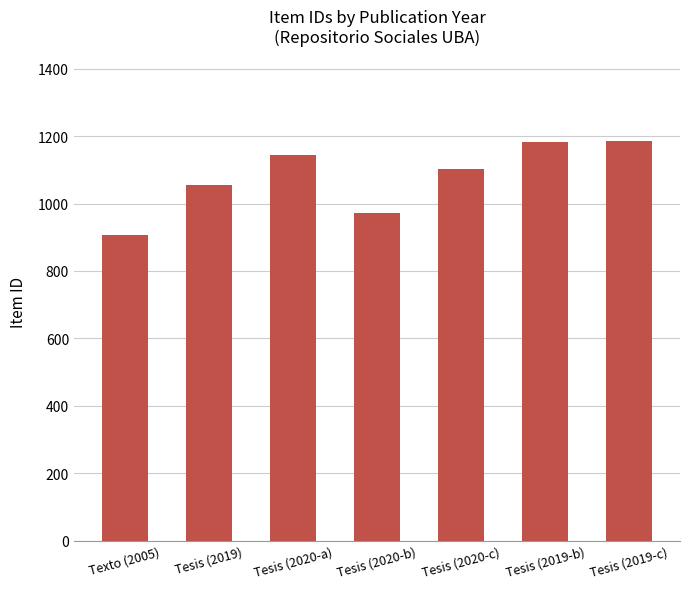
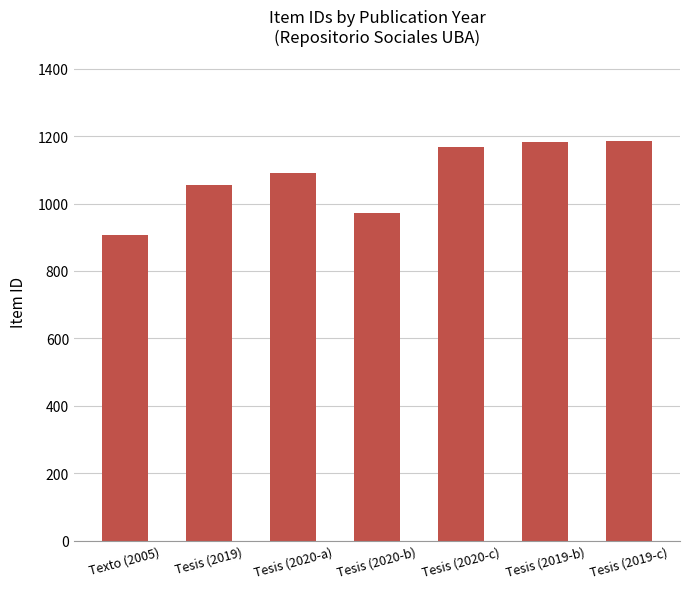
  {
    "Texto (2005)": 910,
    "Tesis (2019)": 1050,
-   "Tesis (2020-a)": 1140,
+   "Tesis (2020-a)": 1090,
    "Tesis (2020-b)": 970,
-   "Tesis (2020-c)": 1100,
+   "Tesis (2020-c)": 1170,
    "Tesis (2019-b)": 1180,
    "Tesis (2019-c)": 1190
  }
